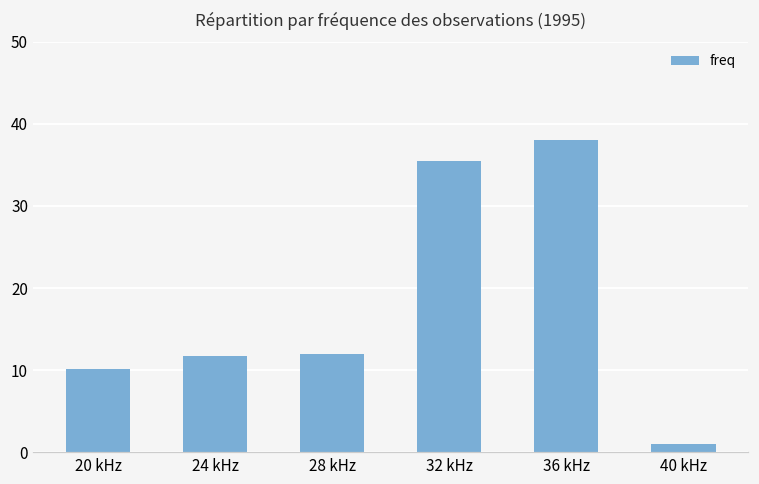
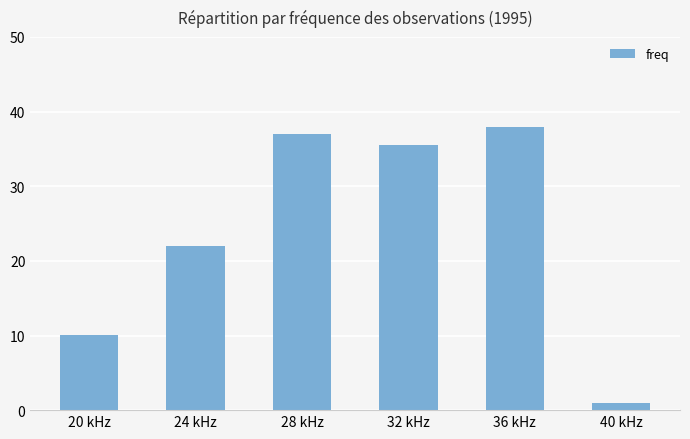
  {
    "20 kHz": 10,
-   "24 kHz": 12,
-   "28 kHz": 12,
+   "24 kHz": 22,
+   "28 kHz": 37,
    "32 kHz": 36,
    "36 kHz": 38,
    "40 kHz": 1
  }
